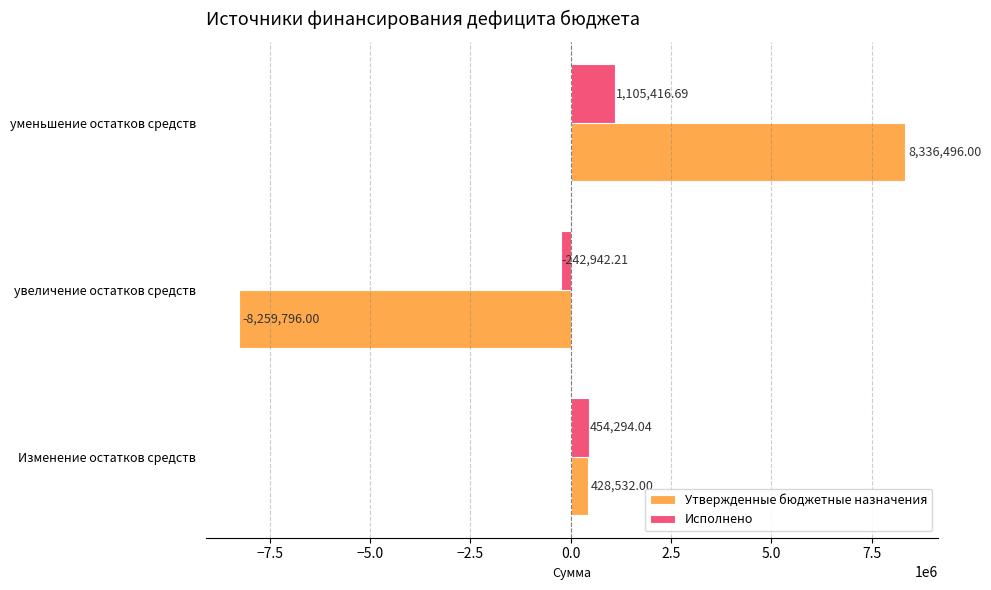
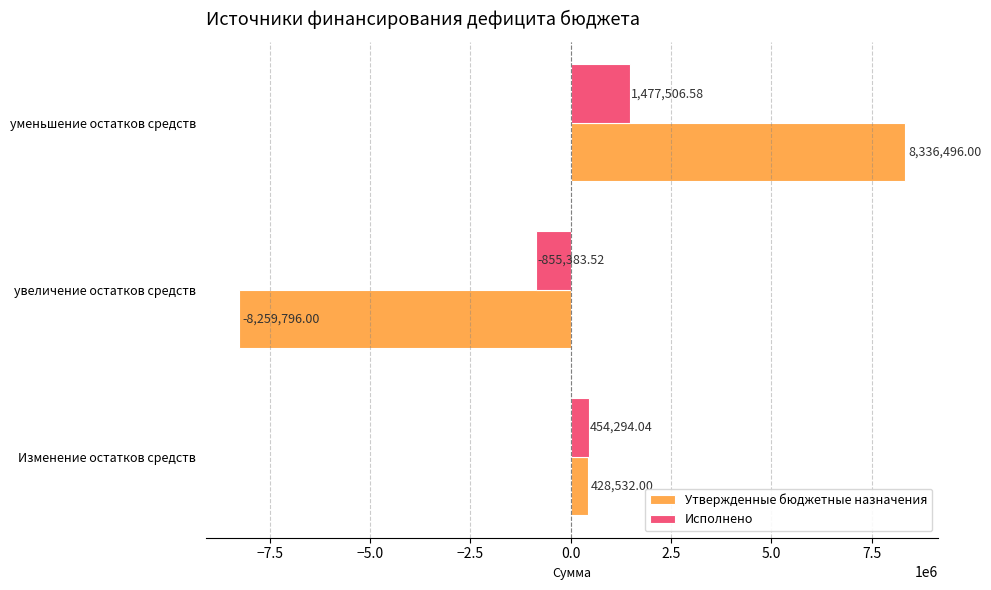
  {
    "Утвержденные бюджетные назначения": {
      "уменьшение остатков средств": "8,336,496.00",
      "увеличение остатков средств": "-8,259,796.00"
    },
    "Исполнено": {
-     "уменьшение остатков средств": "1,105,416.69",
-     "увеличение остатков средств": "-242,942.21",
+     "уменьшение остатков средств": "1,477,506.58",
+     "увеличение остатков средств": "-855,383.52",
      "Изменение остатков средств": "454,294.04"
    }
  }
